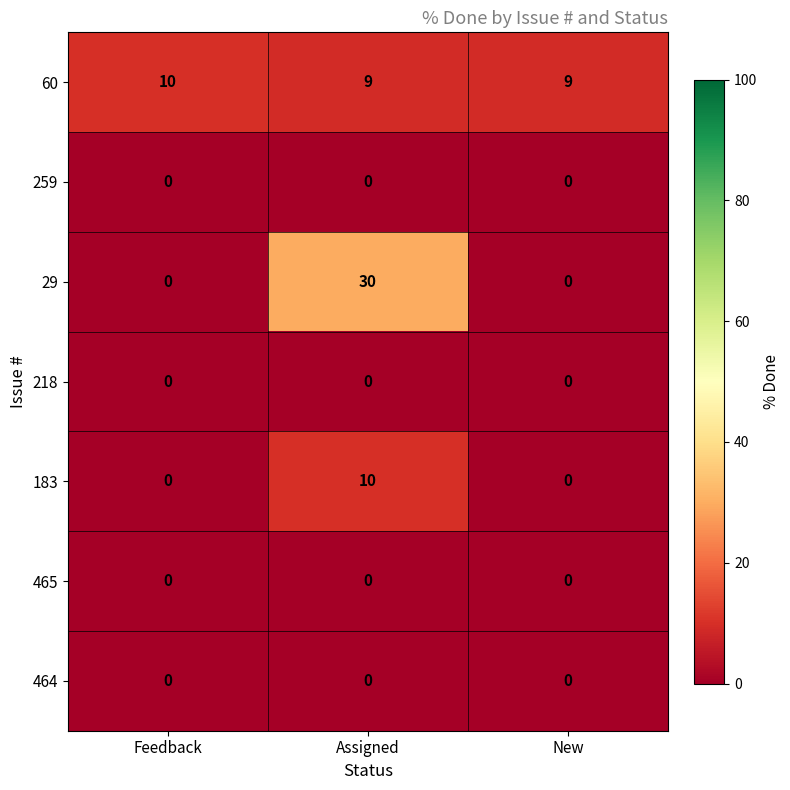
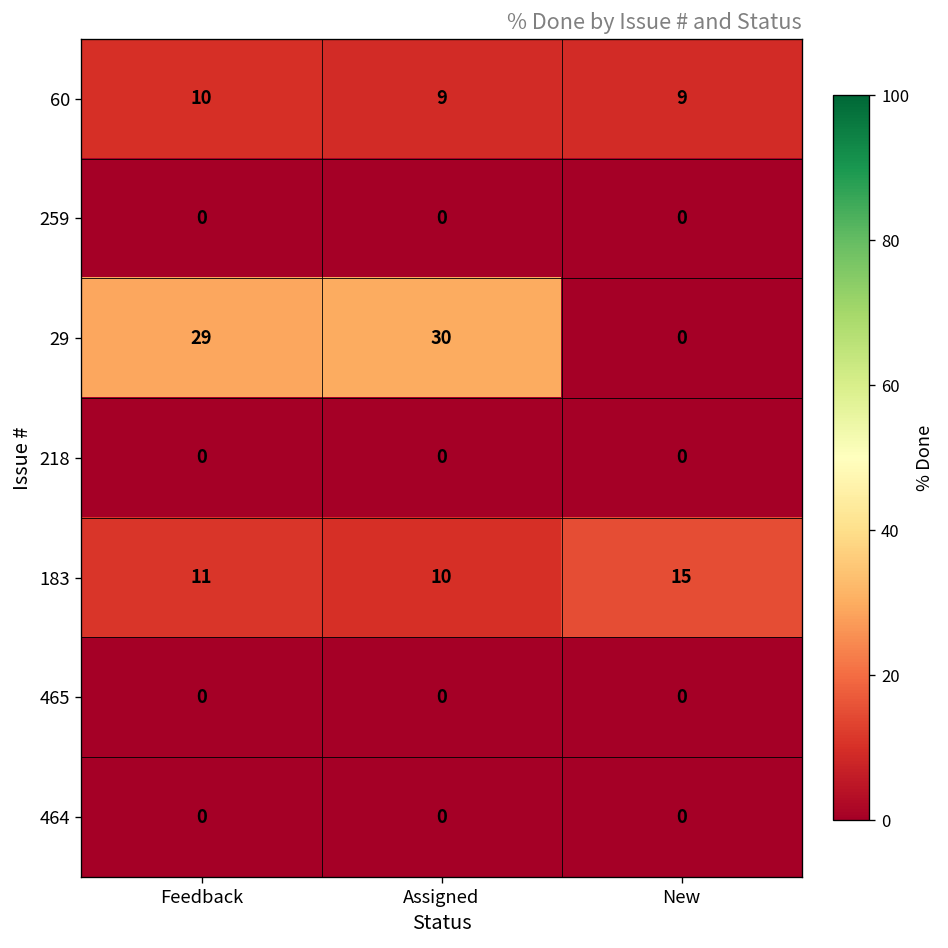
  {
    "60": {
      "Feedback": 10,
      "Assigned": 9,
      "New": 9
    },
    "259": {
      "Feedback": 0,
      "Assigned": 0,
      "New": 0
    },
    "29": {
-     "Feedback": 0,
+     "Feedback": 29,
      "Assigned": 30,
      "New": 0
    },
    "218": {
      "Feedback": 0,
      "Assigned": 0,
      "New": 0
    },
    "183": {
-     "Feedback": 0,
+     "Feedback": 11,
      "Assigned": 10,
-     "New": 0
+     "New": 15
    },
    "465": {
      "Feedback": 0,
      "Assigned": 0,
      "New": 0
    },
    "464": {
      "Feedback": 0,
      "Assigned": 0,
      "New": 0
    }
  }
